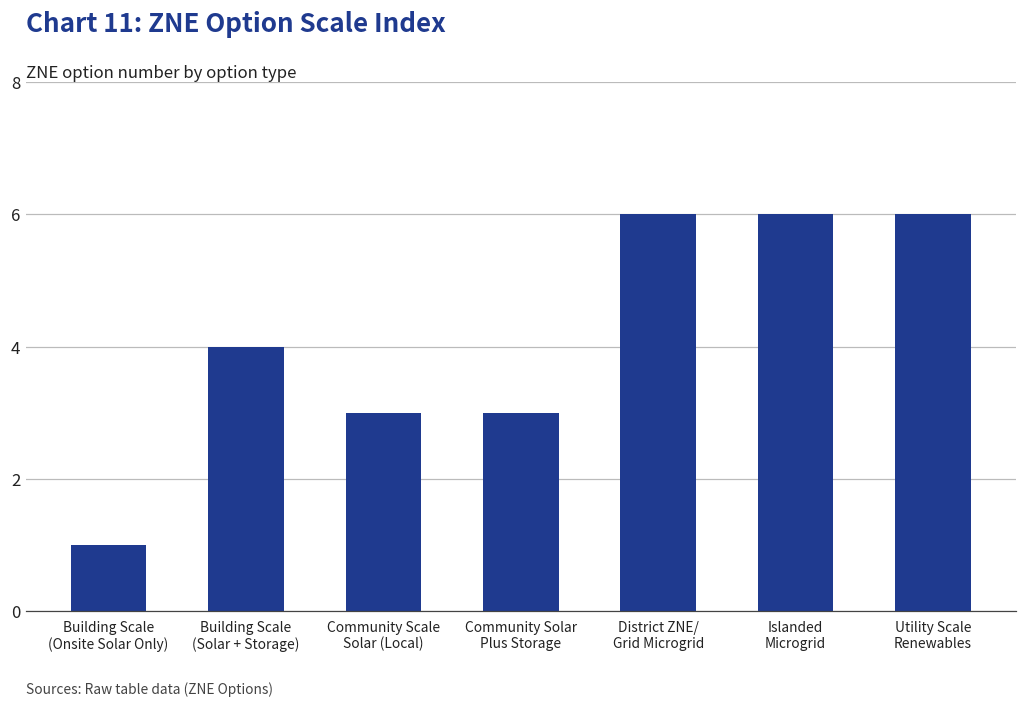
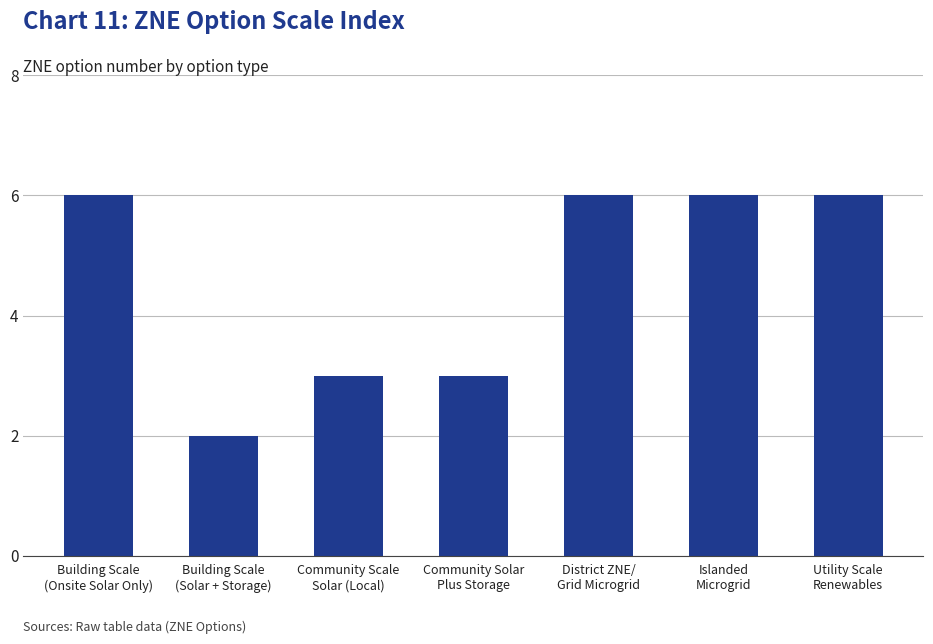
  {
-   "Building Scale (Onsite Solar Only)": 1,
-   "Building Scale (Solar + Storage)": 4,
+   "Building Scale (Onsite Solar Only)": 6,
+   "Building Scale (Solar + Storage)": 2,
    "Community Scale Solar (Local)": 3,
    "Community Solar Plus Storage": 3,
    "District ZNE/ Grid Microgrid": 6,
    "Islanded Microgrid": 6,
    "Utility Scale Renewables": 6
  }
